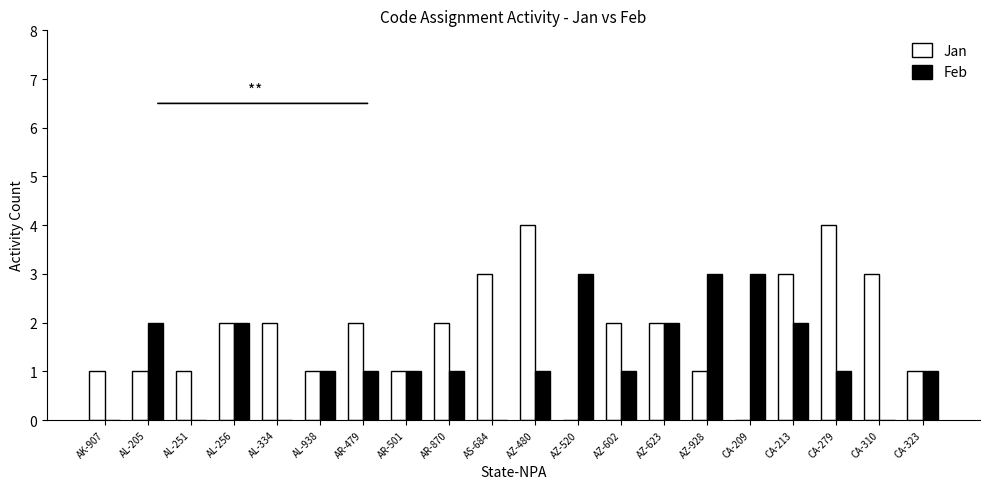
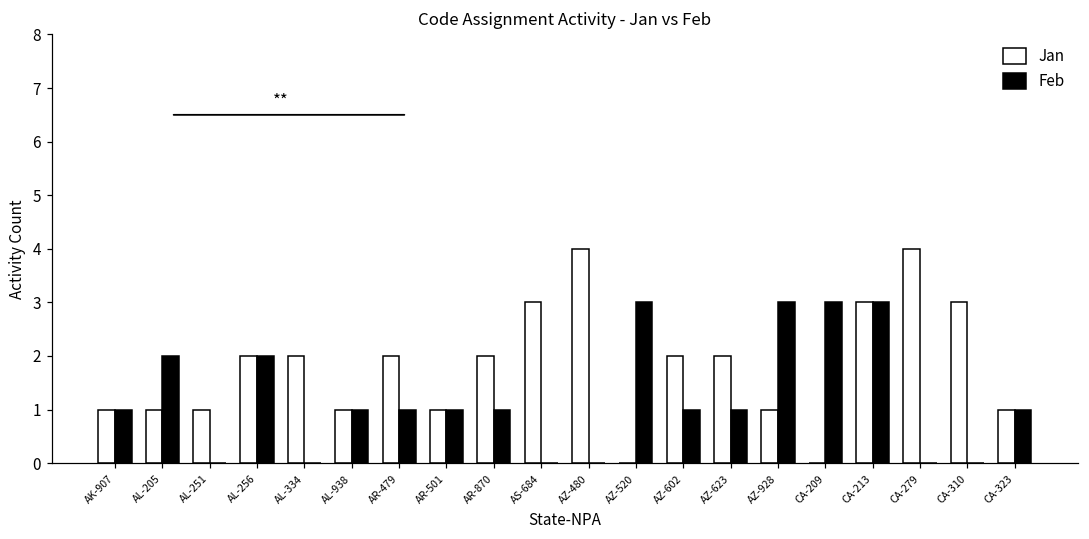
  {
    "Jan": {
      "AK-907": 1,
      "AL-205": 1,
      "AL-251": 1,
      "AL-256": 2,
      "AL-334": 2,
      "AL-938": 1,
      "AR-479": 2,
      "AR-501": 1,
      "AR-870": 2,
      "AS-684": 3,
      "AZ-480": 4,
      "AZ-520": 0,
      "AZ-602": 2,
      "AZ-623": 2,
      "AZ-928": 1,
      "CA-209": 0,
      "CA-213": 3,
      "CA-279": 4,
      "CA-310": 3,
      "CA-323": 1
    },
    "Feb": {
-     "AK-907": 0,
+     "AK-907": 1,
      "AL-205": 2,
      "AL-251": 0,
      "AL-256": 2,
      "AL-334": 0,
      "AL-938": 1,
      "AR-479": 1,
      "AR-501": 1,
      "AR-870": 1,
      "AS-684": 0,
-     "AZ-480": 1,
+     "AZ-480": 0,
      "AZ-520": 3,
      "AZ-602": 1,
-     "AZ-623": 2,
+     "AZ-623": 1,
      "AZ-928": 3,
      "CA-209": 3,
-     "CA-213": 2,
-     "CA-279": 1,
+     "CA-213": 3,
+     "CA-279": 0,
      "CA-310": 0,
      "CA-323": 1
    }
  }
